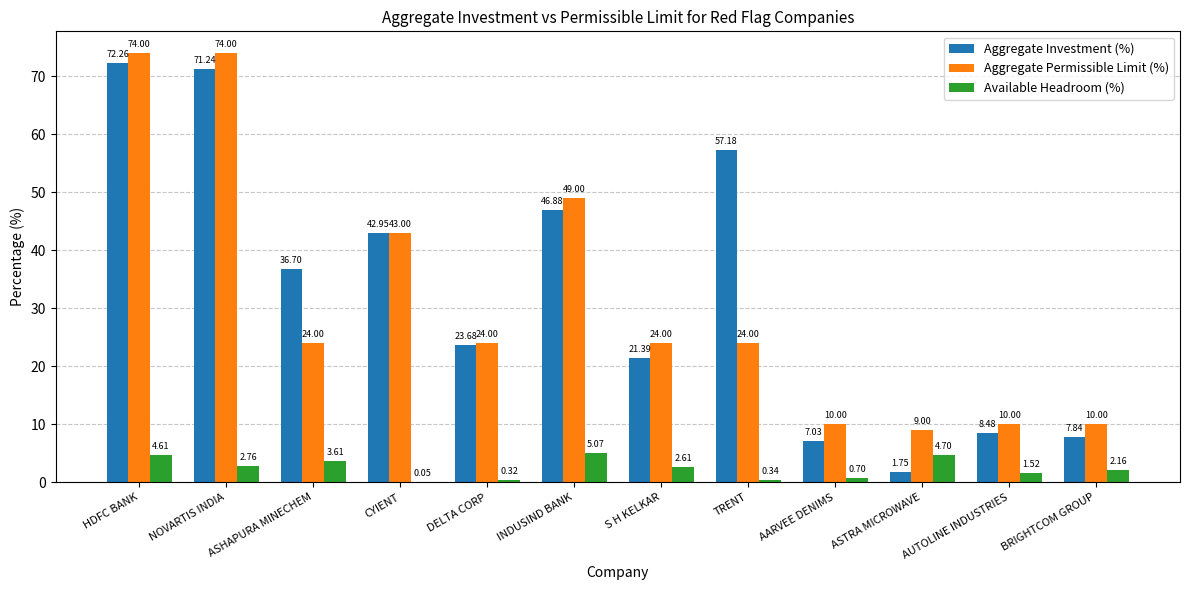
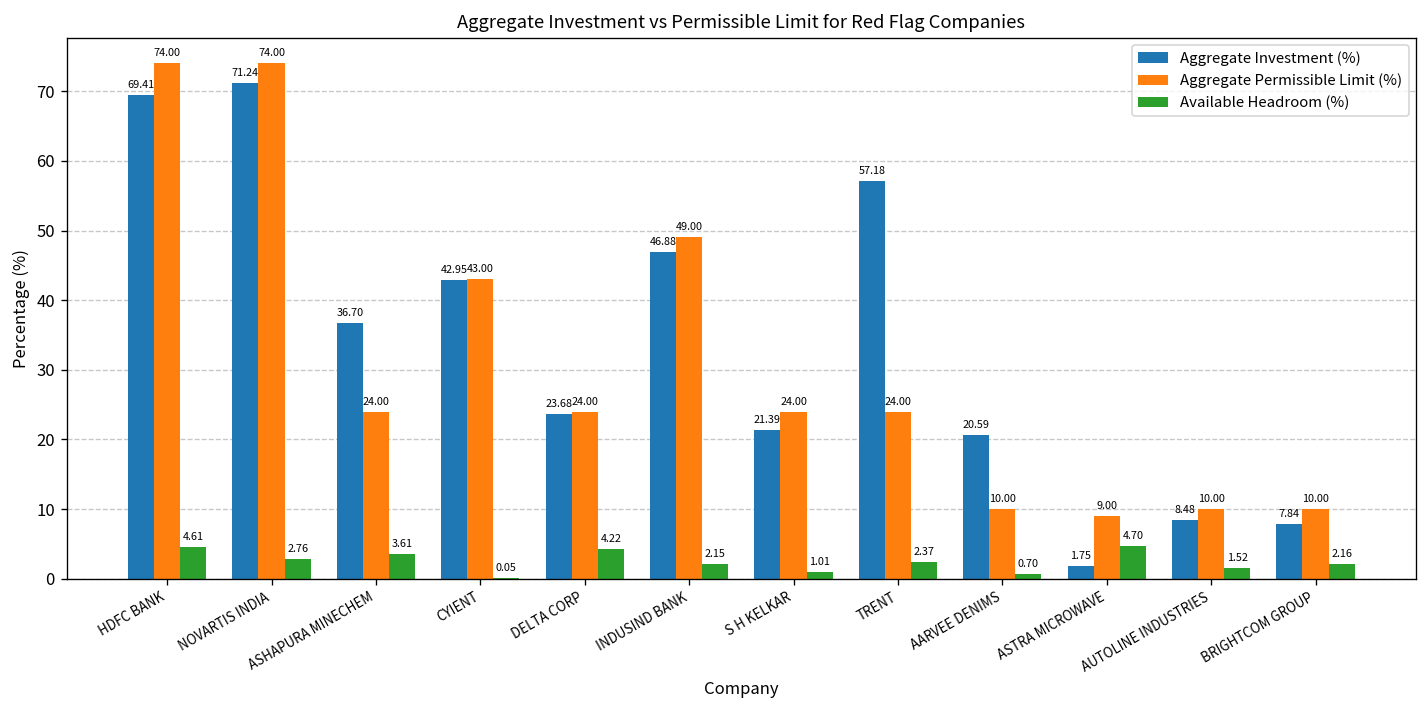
  {
    "Aggregate Investment (%)": {
-     "HDFC BANK": 72.26,
+     "HDFC BANK": 69.41,
      "NOVARTIS INDIA": 71.24,
      "ASHAPURA MINECHEM": 36.70,
      "CYIENT": 42.95,
      "DELTA CORP": 23.68,
      "INDUSIND BANK": 46.88,
      "S H KELKAR": 21.39,
      "TRENT": 57.18,
-     "AARVEE DENIMS": 7.03,
+     "AARVEE DENIMS": 20.59,
      "ASTRA MICROWAVE": 1.75,
      "AUTOLINE INDUSTRIES": 8.48,
      "BRIGHTCOM GROUP": 7.84
    },
    "Aggregate Permissible Limit (%)": {
      "HDFC BANK": 74.00,
      "NOVARTIS INDIA": 74.00,
      "ASHAPURA MINECHEM": 24.00,
      "CYIENT": 43.00,
      "DELTA CORP": 24.00,
      "INDUSIND BANK": 49.00,
      "S H KELKAR": 24.00,
      "TRENT": 24.00,
      "AARVEE DENIMS": 10.00,
      "ASTRA MICROWAVE": 9.00,
      "AUTOLINE INDUSTRIES": 10.00,
      "BRIGHTCOM GROUP": 10.00
    },
    "Available Headroom (%)": {
      "HDFC BANK": 4.61,
      "NOVARTIS INDIA": 2.76,
      "ASHAPURA MINECHEM": 3.61,
      "CYIENT": 0.05,
-     "DELTA CORP": 0.32,
-     "INDUSIND BANK": 5.07,
-     "S H KELKAR": 2.61,
-     "TRENT": 0.34,
+     "DELTA CORP": 4.22,
+     "INDUSIND BANK": 2.15,
+     "S H KELKAR": 1.01,
+     "TRENT": 2.37,
      "AARVEE DENIMS": 0.70,
      "ASTRA MICROWAVE": 4.70,
      "AUTOLINE INDUSTRIES": 1.52,
      "BRIGHTCOM GROUP": 2.16
    }
  }
